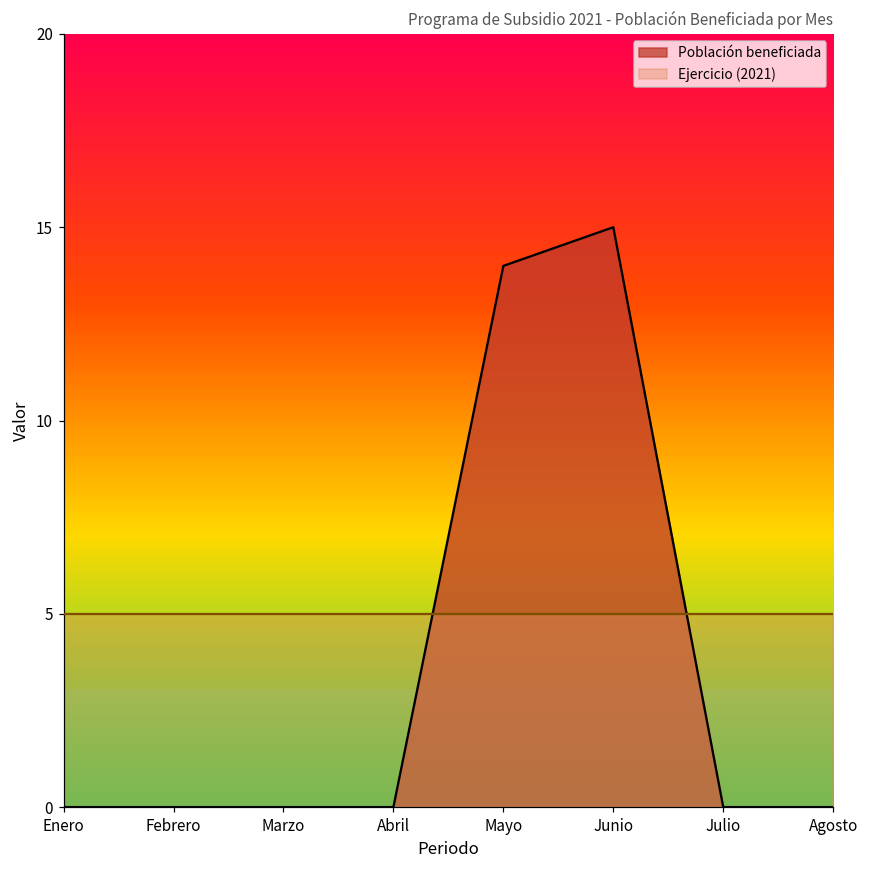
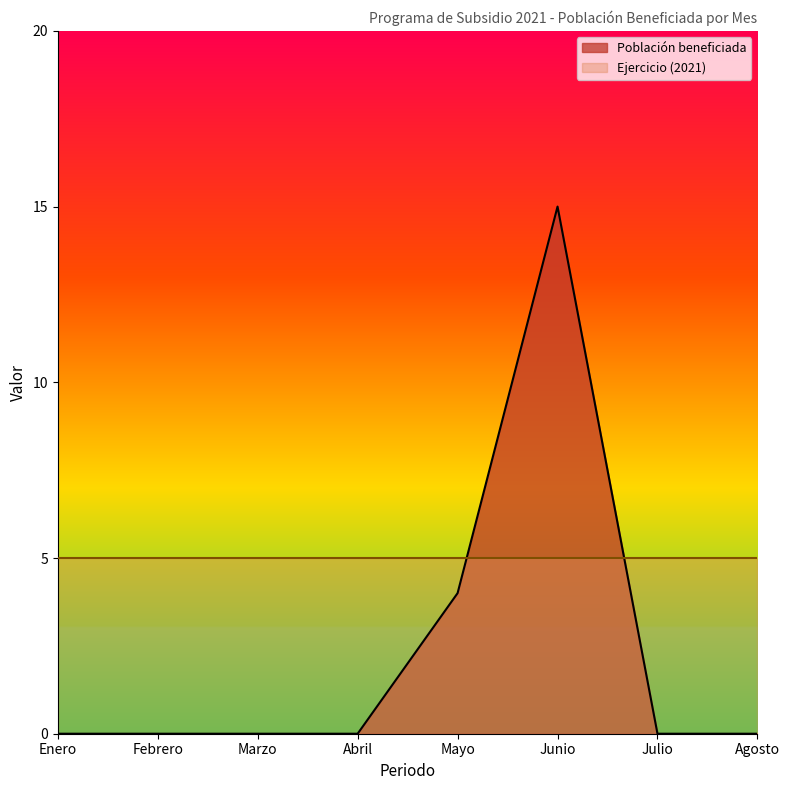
  {
    "Población beneficiada": {
      "Enero": 0,
      "Febrero": 0,
      "Marzo": 0,
      "Abril": 0,
-     "Mayo": 14,
+     "Mayo": 4,
      "Junio": 15,
      "Julio": 0,
      "Agosto": 0
    },
    "Ejercicio (2021)": {
      "Enero": 5,
      "Febrero": 5,
      "Marzo": 5,
      "Abril": 5,
      "Mayo": 5,
      "Junio": 5,
      "Julio": 5,
      "Agosto": 5
    }
  }
